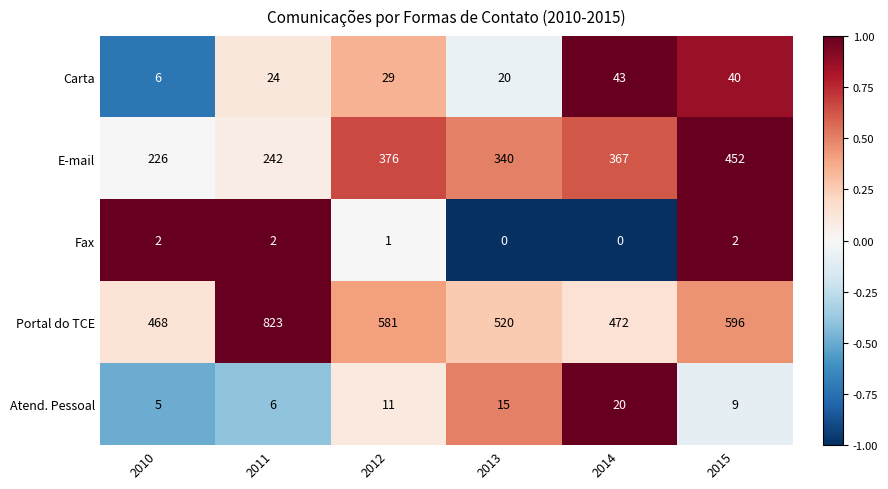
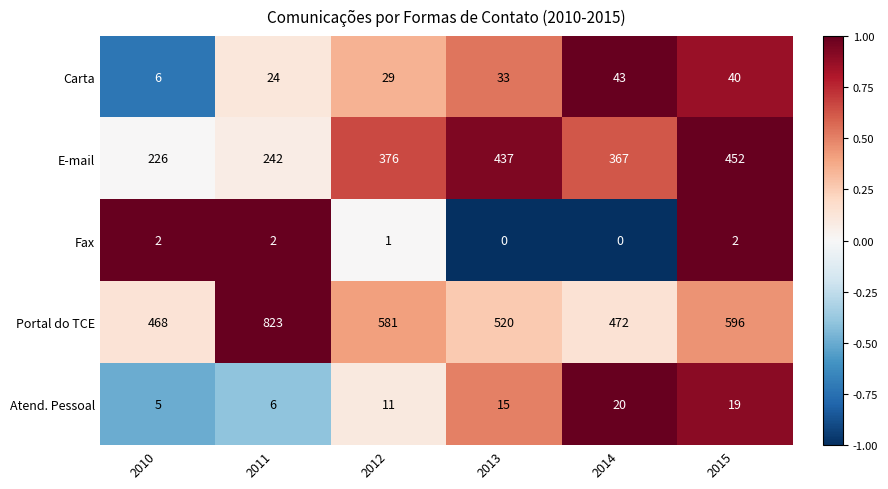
  {
    "Carta": {
      "2010": 6,
      "2011": 24,
      "2012": 29,
-     "2013": 20,
+     "2013": 33,
      "2014": 43,
      "2015": 40
    },
    "E-mail": {
      "2010": 226,
      "2011": 242,
      "2012": 376,
-     "2013": 340,
+     "2013": 437,
      "2014": 367,
      "2015": 452
    },
    "Fax": {
      "2010": 2,
      "2011": 2,
      "2012": 1,
      "2013": 0,
      "2014": 0,
      "2015": 2
    },
    "Portal do TCE": {
      "2010": 468,
      "2011": 823,
      "2012": 581,
      "2013": 520,
      "2014": 472,
      "2015": 596
    },
    "Atend. Pessoal": {
      "2010": 5,
      "2011": 6,
      "2012": 11,
      "2013": 15,
      "2014": 20,
-     "2015": 9
+     "2015": 19
    }
  }
